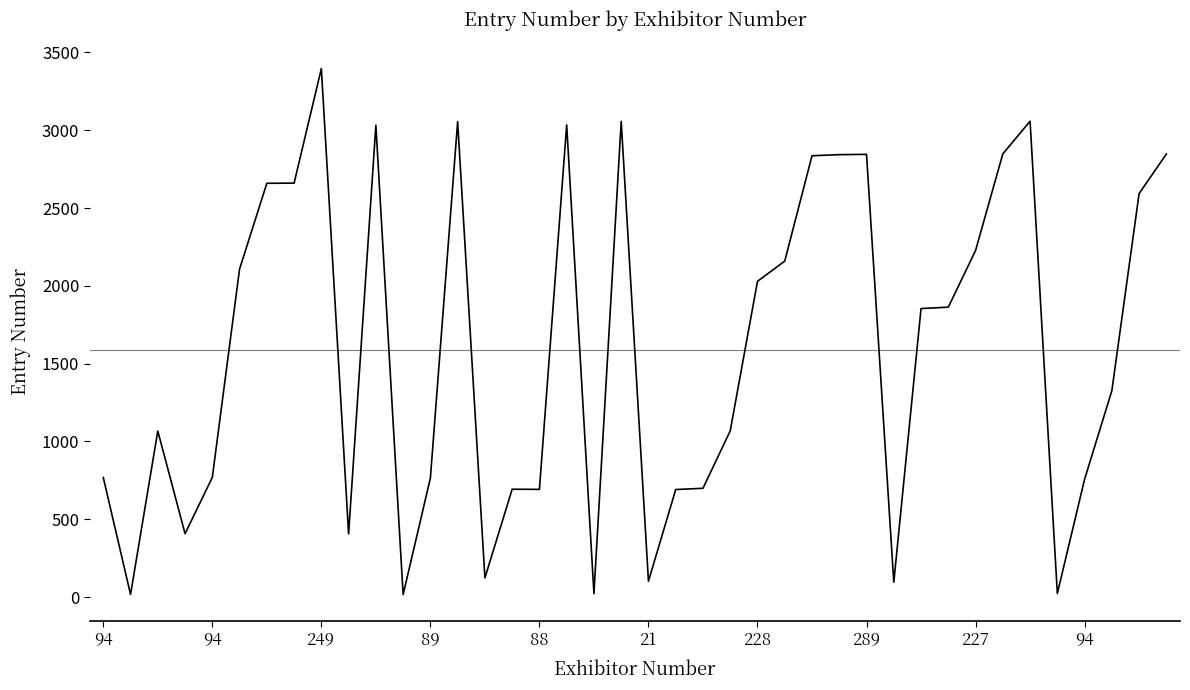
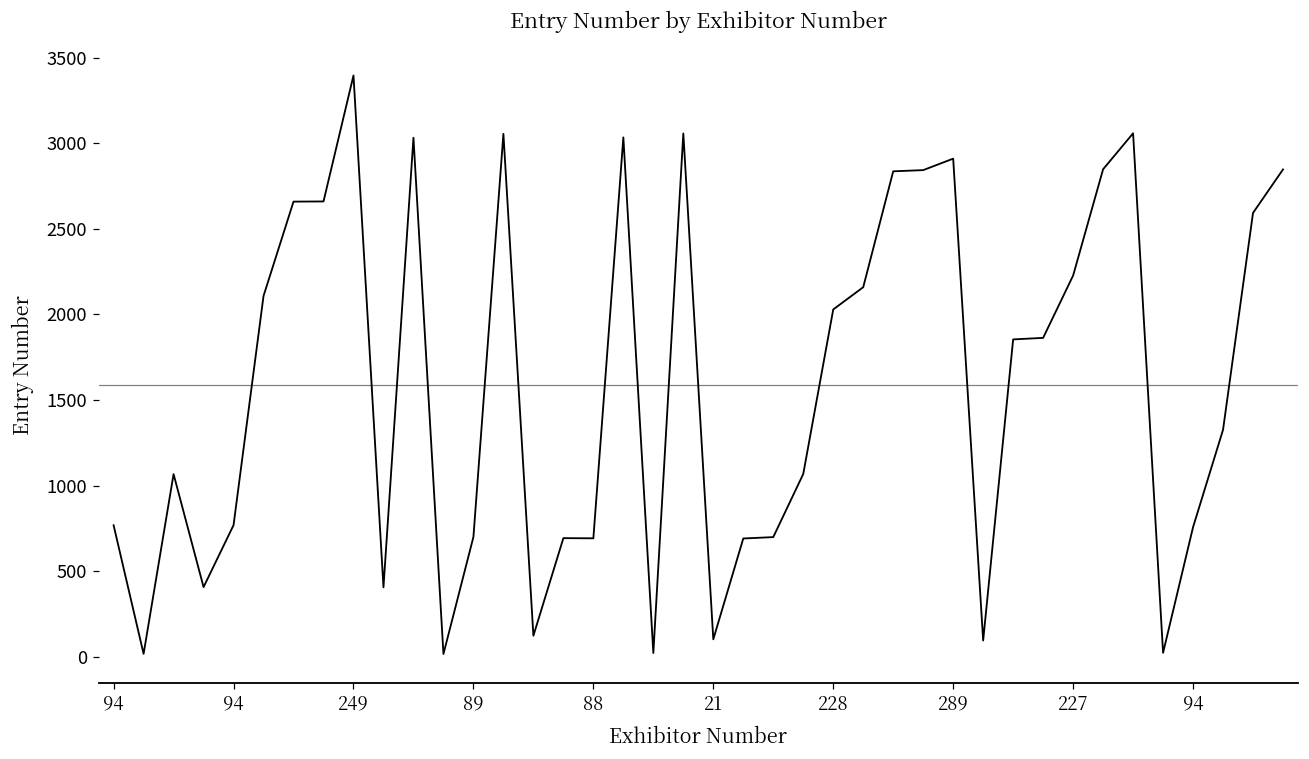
  {
    "249": 3400,
-   "89": 770,
+   "89": 700,
    "88": 690,
    "228": 2030,
-   "289": 2850,
+   "289": 2910,
    "227": 2230
  }
